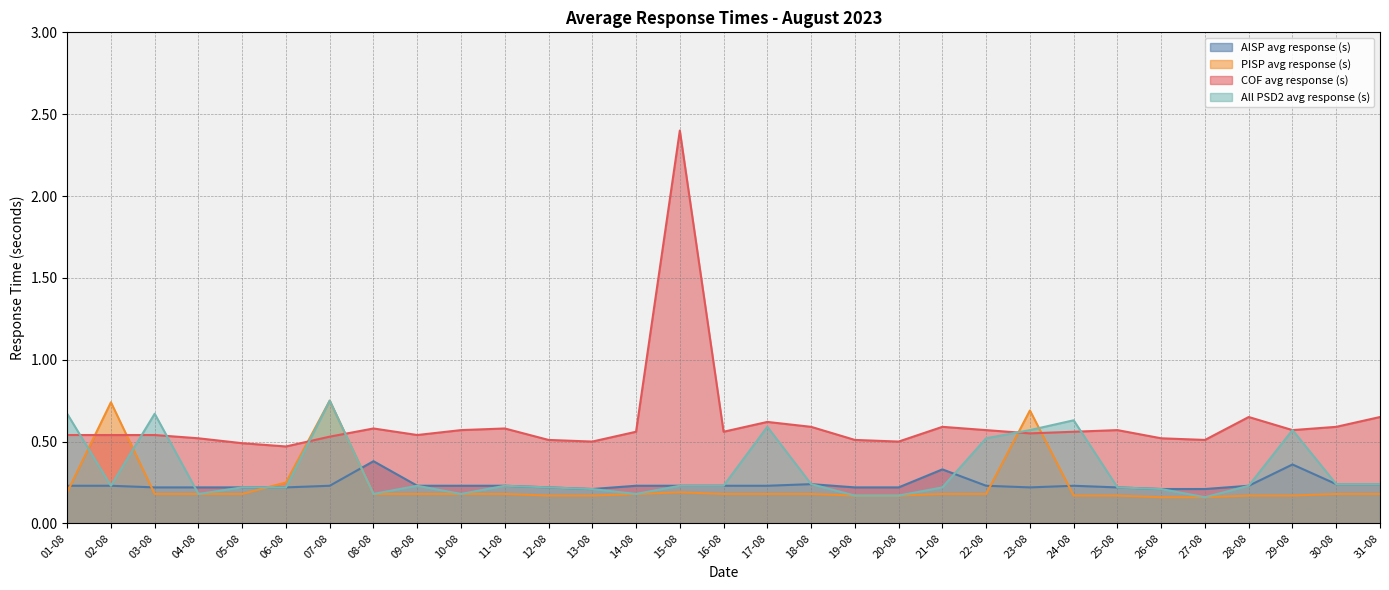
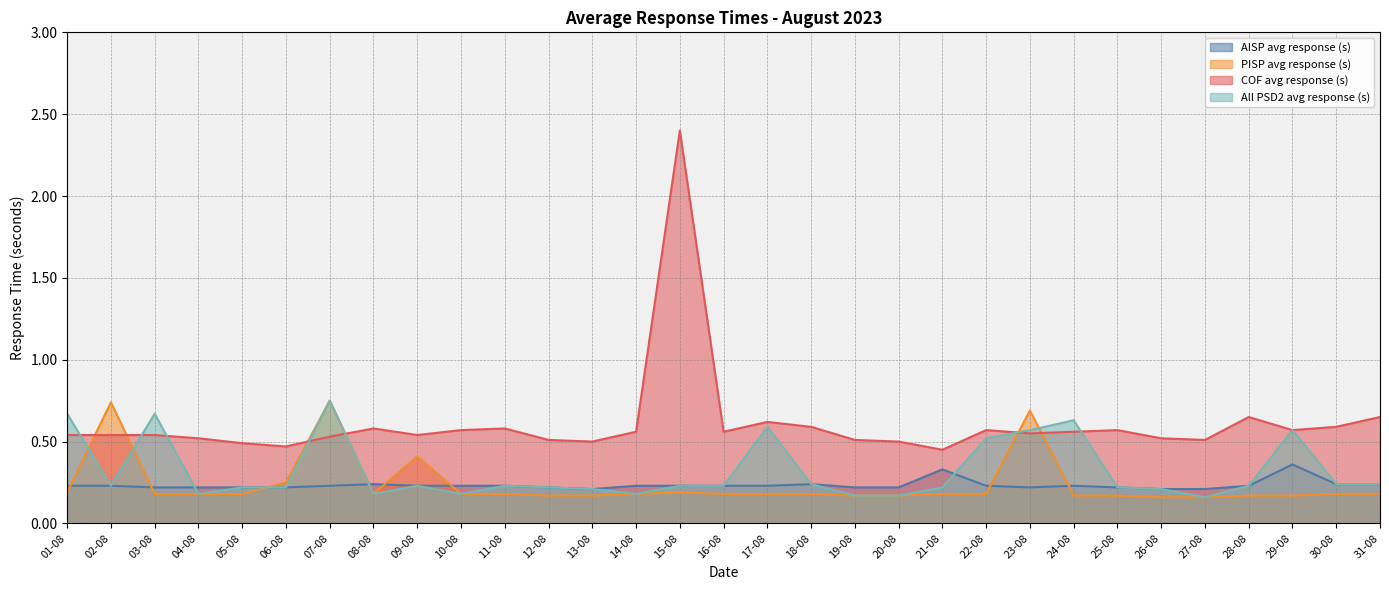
  {
    "AISP avg response (s)": {
      "01-08": 0.23,
      "03-08": 0.22,
      "04-08": 0.22,
      "07-08": 0.23,
-     "08-08": 0.38,
+     "08-08": 0.24,
      "10-08": 0.23,
      "14-08": 0.23,
      "17-08": 0.23,
      "19-08": 0.22,
      "20-08": 0.22,
      "21-08": 0.33,
      "22-08": 0.23,
      "23-08": 0.22,
      "24-08": 0.23,
      "27-08": 0.21,
      "29-08": 0.36
    },
    "PISP avg response (s)": {
      "01-08": 0.19,
      "02-08": 0.74,
      "03-08": 0.18,
      "05-08": 0.18,
      "06-08": 0.25,
-     "09-08": 0.18,
+     "09-08": 0.41,
      "11-08": 0.18,
      "12-08": 0.17,
      "13-08": 0.17,
      "15-08": 0.19,
      "16-08": 0.18,
      "17-08": 0.18,
      "18-08": 0.18,
      "21-08": 0.18,
      "22-08": 0.18,
      "23-08": 0.69,
      "24-08": 0.17,
      "25-08": 0.17,
      "26-08": 0.16,
      "28-08": 0.17,
      "29-08": 0.17,
      "30-08": 0.18,
      "31-08": 0.18
    },
    "COF avg response (s)": {
      "01-08": 0.54,
      "02-08": 0.54,
      "03-08": 0.54,
      "04-08": 0.52,
      "05-08": 0.49,
      "06-08": 0.47,
      "07-08": 0.53,
      "08-08": 0.58,
      "09-08": 0.54,
      "10-08": 0.57,
      "11-08": 0.58,
      "12-08": 0.51,
      "13-08": 0.50,
      "14-08": 0.56,
      "15-08": 2.40,
      "16-08": 0.56,
      "17-08": 0.62,
      "18-08": 0.59,
      "19-08": 0.51,
      "20-08": 0.50,
-     "21-08": 0.59,
+     "21-08": 0.45,
      "22-08": 0.57,
      "23-08": 0.55,
      "24-08": 0.56,
      "25-08": 0.57,
      "26-08": 0.52,
      "27-08": 0.51,
      "28-08": 0.65,
      "30-08": 0.59,
      "31-08": 0.65
    },
    "All PSD2 avg response (s)": {
      "01-08": 0.67,
      "03-08": 0.67,
      "17-08": 0.59,
      "21-08": 0.22,
      "22-08": 0.52,
      "23-08": 0.57,
      "24-08": 0.63
    }
  }
